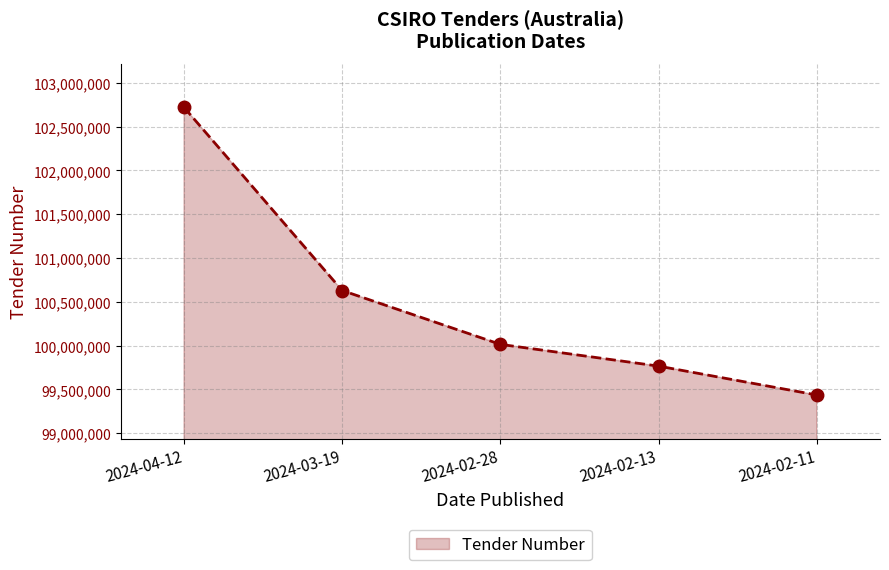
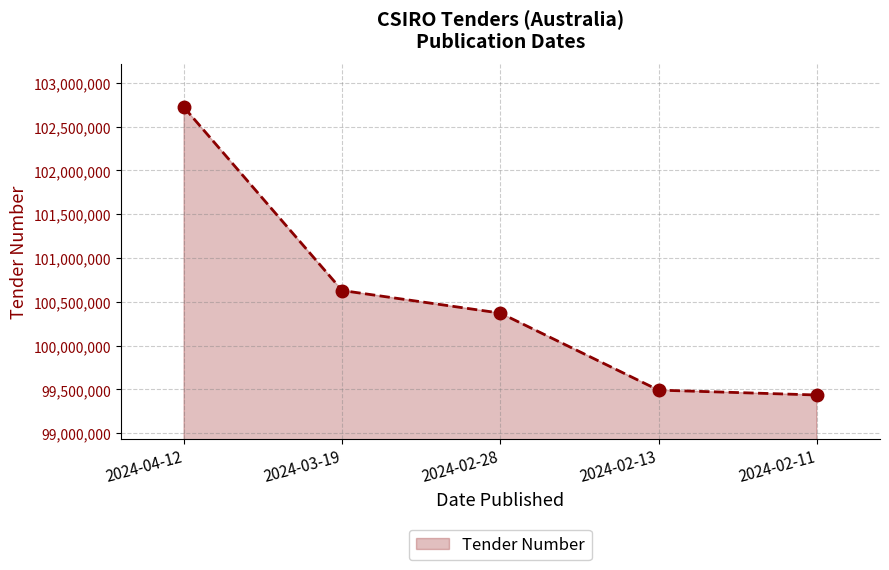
  {
    "2024-04-12": "102,700,000",
    "2024-03-19": "100,600,000",
-   "2024-02-28": "100,000,000",
-   "2024-02-13": "99,800,000",
+   "2024-02-28": "100,400,000",
+   "2024-02-13": "99,500,000",
    "2024-02-11": "99,400,000"
  }
